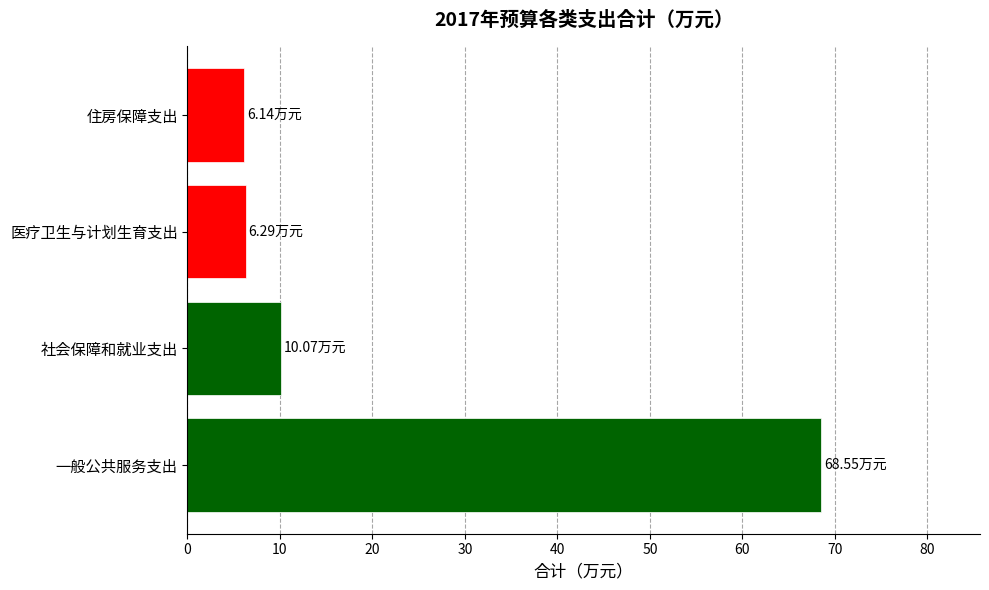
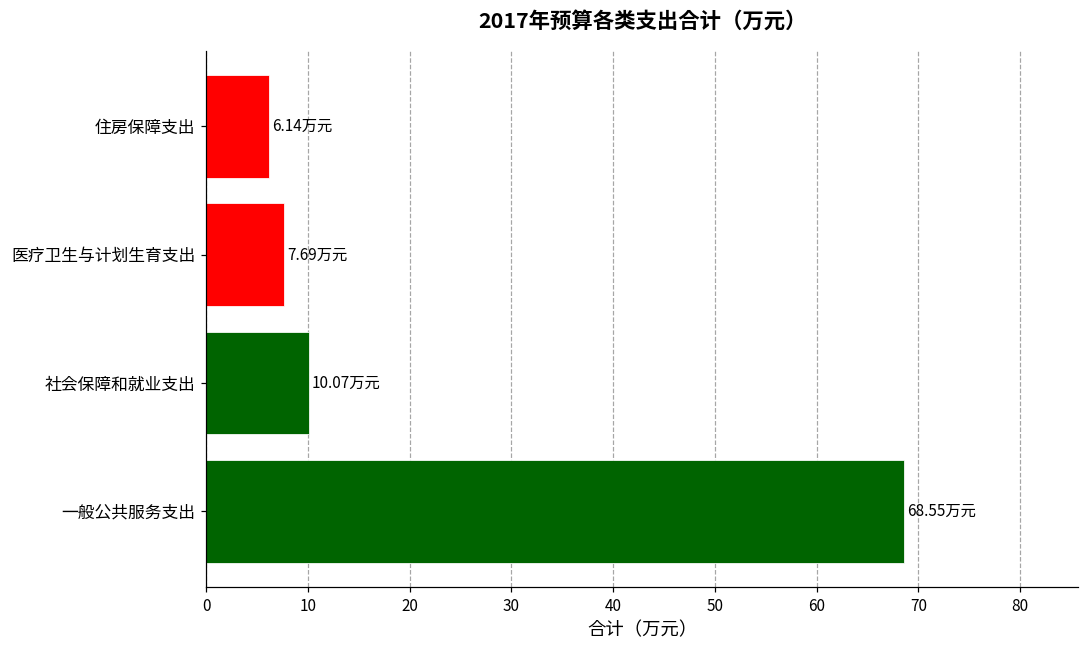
  {
    "住房保障支出": 6.14,
-   "医疗卫生与计划生育支出": 6.29,
+   "医疗卫生与计划生育支出": 7.69,
    "社会保障和就业支出": 10.07,
    "一般公共服务支出": 68.55
  }
